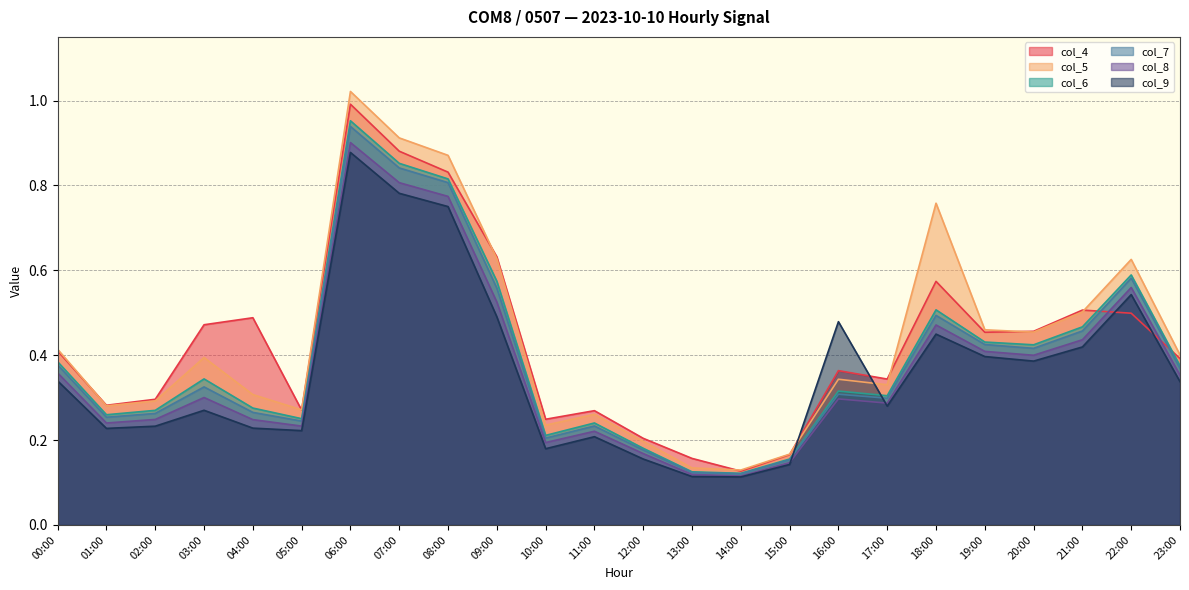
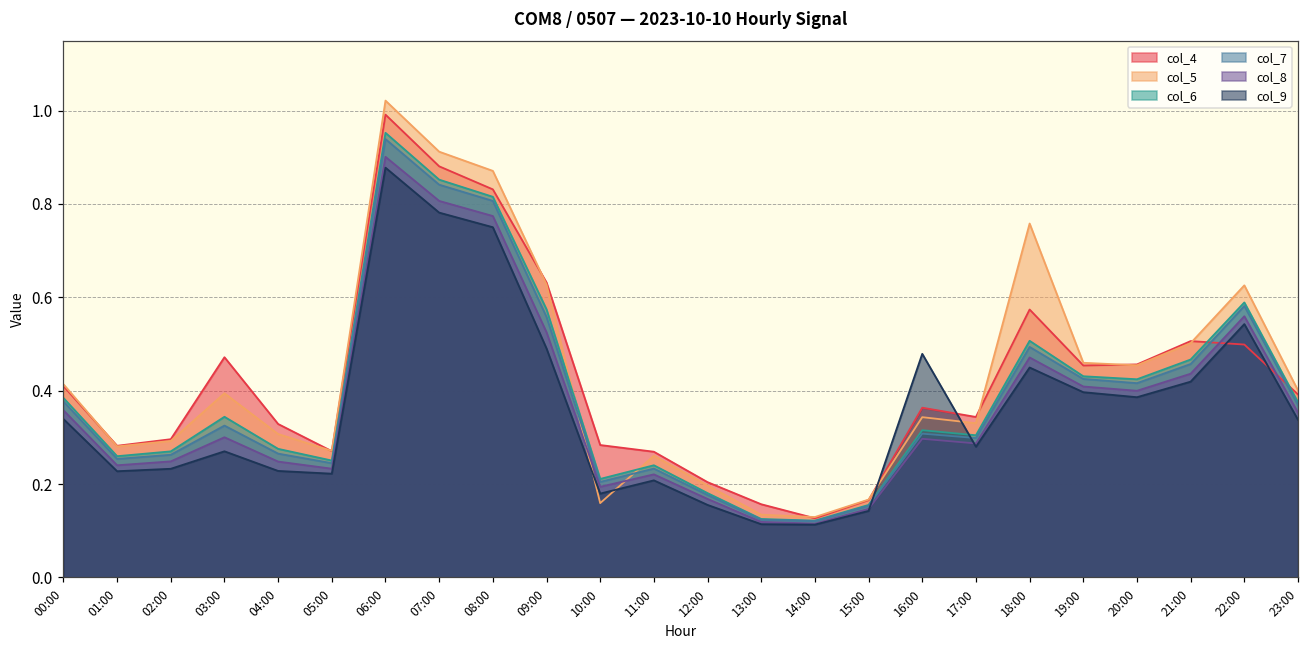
  {
    "col_4": {
      "03:00": 0.47,
-     "04:00": 0.49,
+     "04:00": 0.33,
      "06:00": 0.99,
      "07:00": 0.88,
      "08:00": 0.83,
-     "10:00": 0.25,
+     "10:00": 0.28,
      "11:00": 0.27,
      "12:00": 0.20,
      "13:00": 0.16,
      "16:00": 0.36,
      "17:00": 0.34,
      "18:00": 0.57,
      "22:00": 0.50,
      "23:00": 0.39
    },
    "col_5": {
      "03:00": 0.39,
      "04:00": 0.31,
      "06:00": 1.02,
      "07:00": 0.91,
      "08:00": 0.87,
-     "10:00": 0.24,
+     "10:00": 0.16,
      "11:00": 0.26,
      "12:00": 0.20,
      "13:00": 0.13,
      "16:00": 0.34,
      "17:00": 0.33,
      "18:00": 0.76,
      "22:00": 0.63,
      "23:00": 0.40
    },
    "col_9": {
      "00:00": 0.34,
      "01:00": 0.23,
      "02:00": 0.23,
      "03:00": 0.27,
      "04:00": 0.23,
      "05:00": 0.22,
      "06:00": 0.88,
      "07:00": 0.78,
      "08:00": 0.75,
      "09:00": 0.49,
      "10:00": 0.18,
      "11:00": 0.21,
      "12:00": 0.16,
      "16:00": 0.48,
      "17:00": 0.28,
      "18:00": 0.45,
      "19:00": 0.40,
      "20:00": 0.39,
      "21:00": 0.42,
      "22:00": 0.54,
      "23:00": 0.34
    }
  }
